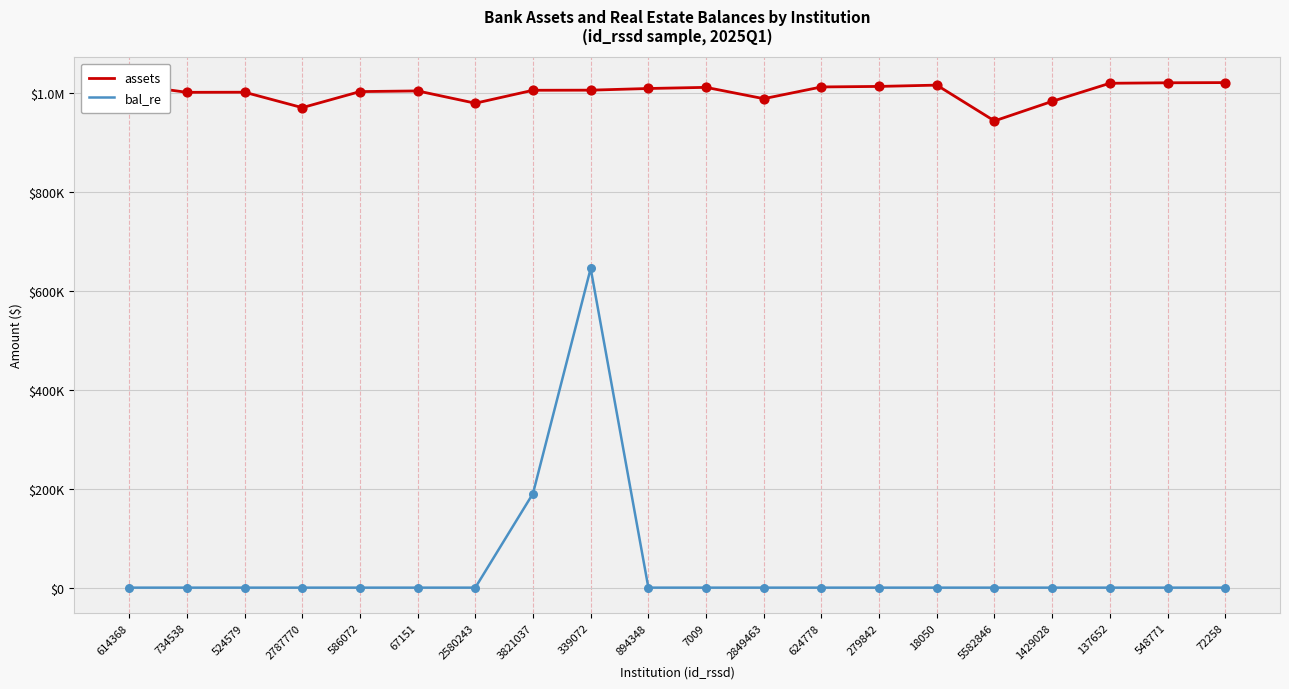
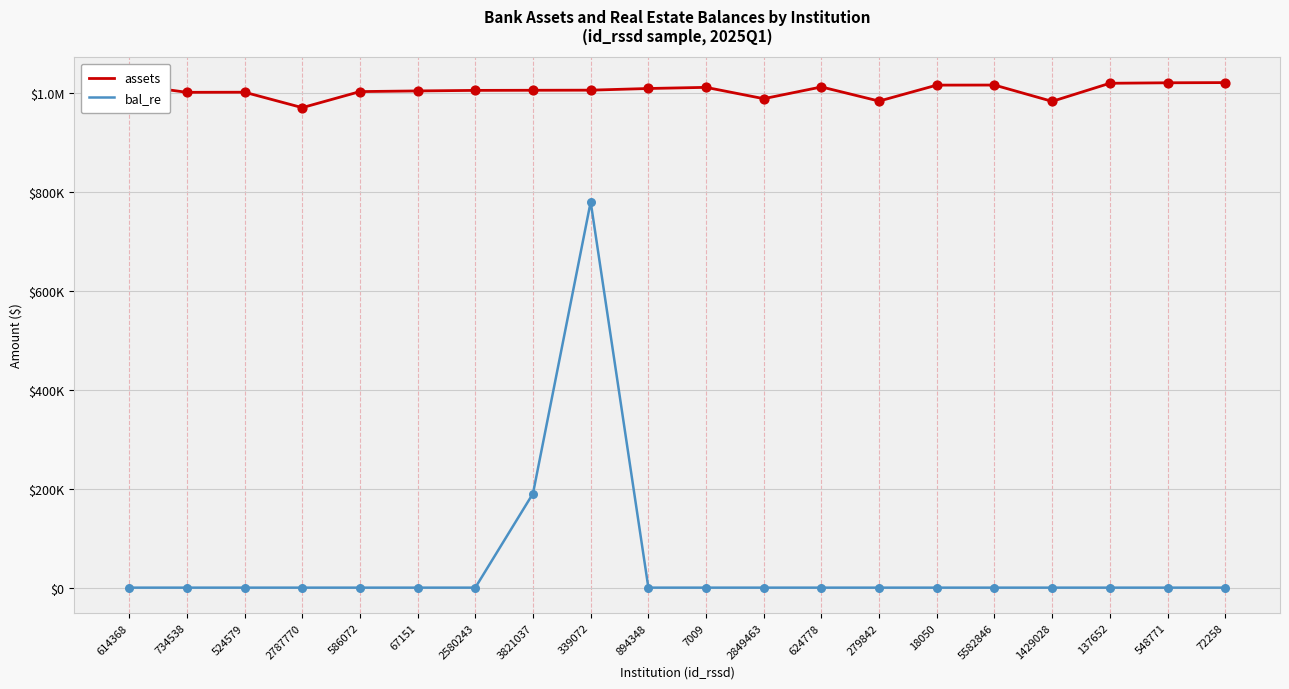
  {
    "assets": {
      "734538": "$1000000",
      "524579": "$1000000",
      "2787770": "$970000",
      "586072": "$1000000",
      "67151": "$1000000",
-     "2580243": "$980000",
+     "2580243": "$1010000",
      "3821037": "$1010000",
      "339072": "$1010000",
      "894348": "$1010000",
      "7009": "$1010000",
      "2849463": "$990000",
      "624778": "$1010000",
-     "279842": "$1010000",
+     "279842": "$980000",
      "18050": "$1020000",
-     "5582846": "$940000",
+     "5582846": "$1020000",
      "1429028": "$980000",
      "137652": "$1020000",
      "548771": "$1020000",
      "72258": "$1020000"
    },
    "bal_re": {
      "614368": "$0",
      "734538": "$0",
      "524579": "$0",
      "2787770": "$0",
      "586072": "$0",
      "67151": "$0",
      "2580243": "$0",
      "3821037": "$190000",
-     "339072": "$650000",
+     "339072": "$780000",
      "894348": "$0",
      "7009": "$0",
      "2849463": "$0",
      "624778": "$0",
      "279842": "$0",
      "18050": "$0",
      "5582846": "$0",
      "1429028": "$0",
      "137652": "$0",
      "548771": "$0",
      "72258": "$0"
    }
  }
